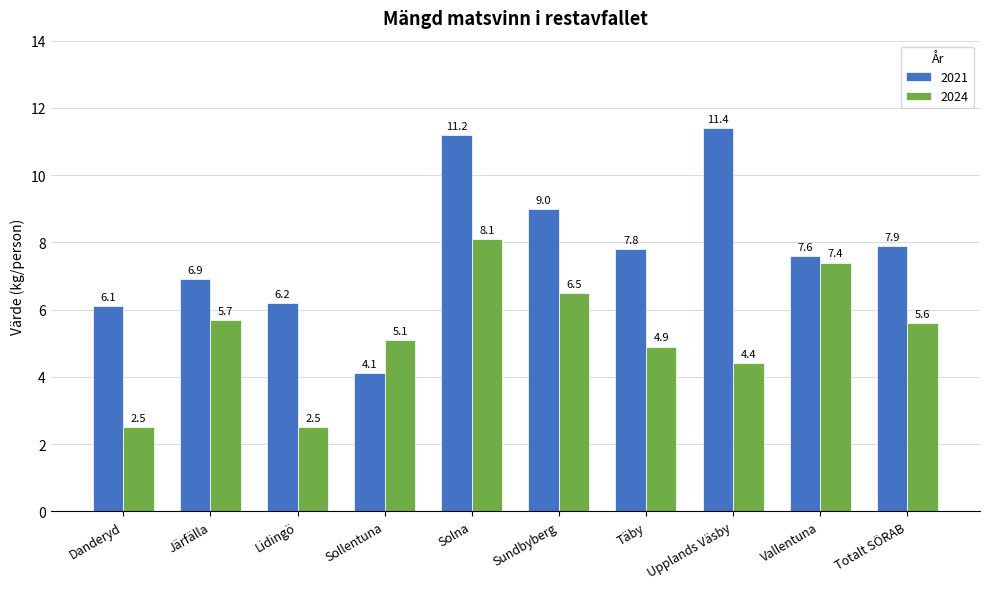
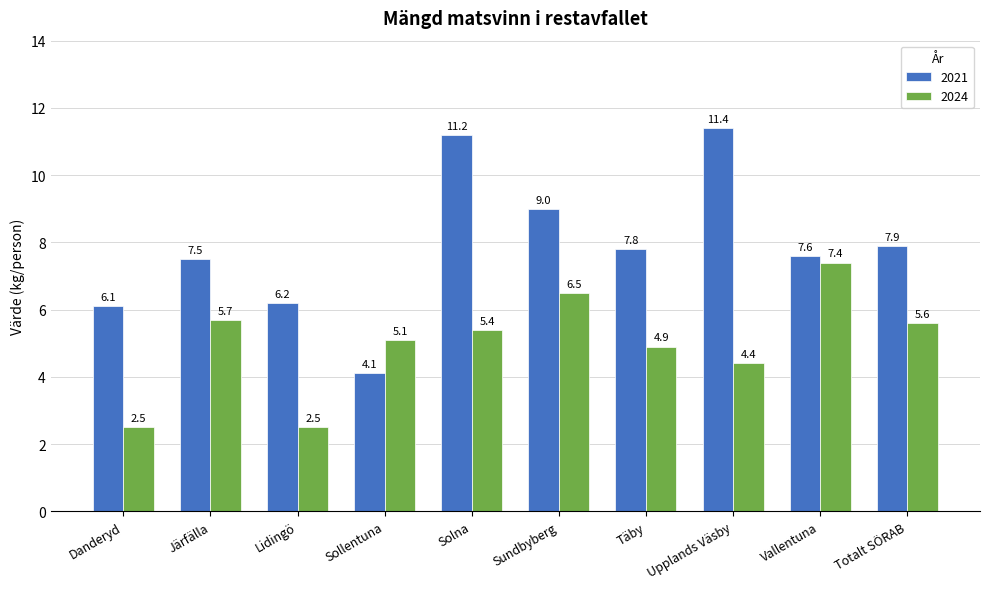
  {
    "2021": {
      "Danderyd": 6.1,
-     "Järfälla": 6.9,
+     "Järfälla": 7.5,
      "Lidingö": 6.2,
      "Sollentuna": 4.1,
      "Solna": 11.2,
      "Sundbyberg": 9.0,
      "Täby": 7.8,
      "Upplands Väsby": 11.4,
      "Vallentuna": 7.6,
      "Totalt SÖRAB": 7.9
    },
    "2024": {
      "Danderyd": 2.5,
      "Järfälla": 5.7,
      "Lidingö": 2.5,
      "Sollentuna": 5.1,
-     "Solna": 8.1,
+     "Solna": 5.4,
      "Sundbyberg": 6.5,
      "Täby": 4.9,
      "Upplands Väsby": 4.4,
      "Vallentuna": 7.4,
      "Totalt SÖRAB": 5.6
    }
  }
